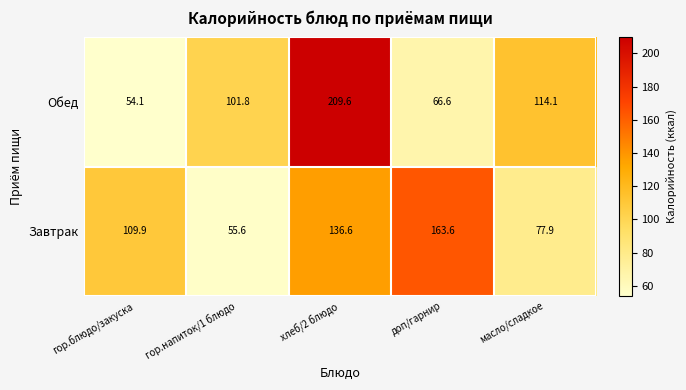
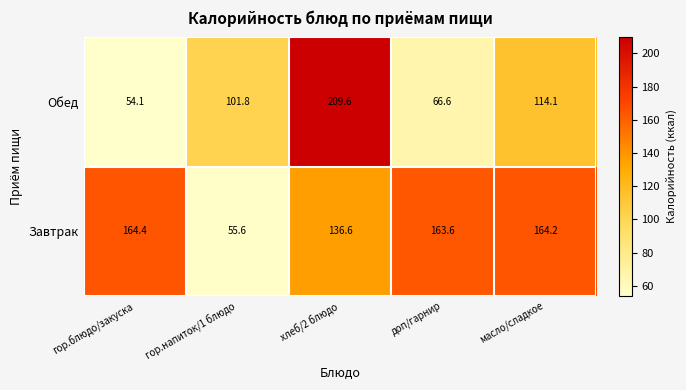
  {
    "Обед": {
      "гор.блюдо/закуска": 54.1,
      "гор.напиток/1 блюдо": 101.8,
      "хлеб/2 блюдо": 209.6,
      "доп/гарнир": 66.6,
      "масло/сладкое": 114.1
    },
    "Завтрак": {
-     "гор.блюдо/закуска": 109.9,
+     "гор.блюдо/закуска": 164.4,
      "гор.напиток/1 блюдо": 55.6,
      "хлеб/2 блюдо": 136.6,
      "доп/гарнир": 163.6,
-     "масло/сладкое": 77.9
+     "масло/сладкое": 164.2
    }
  }
